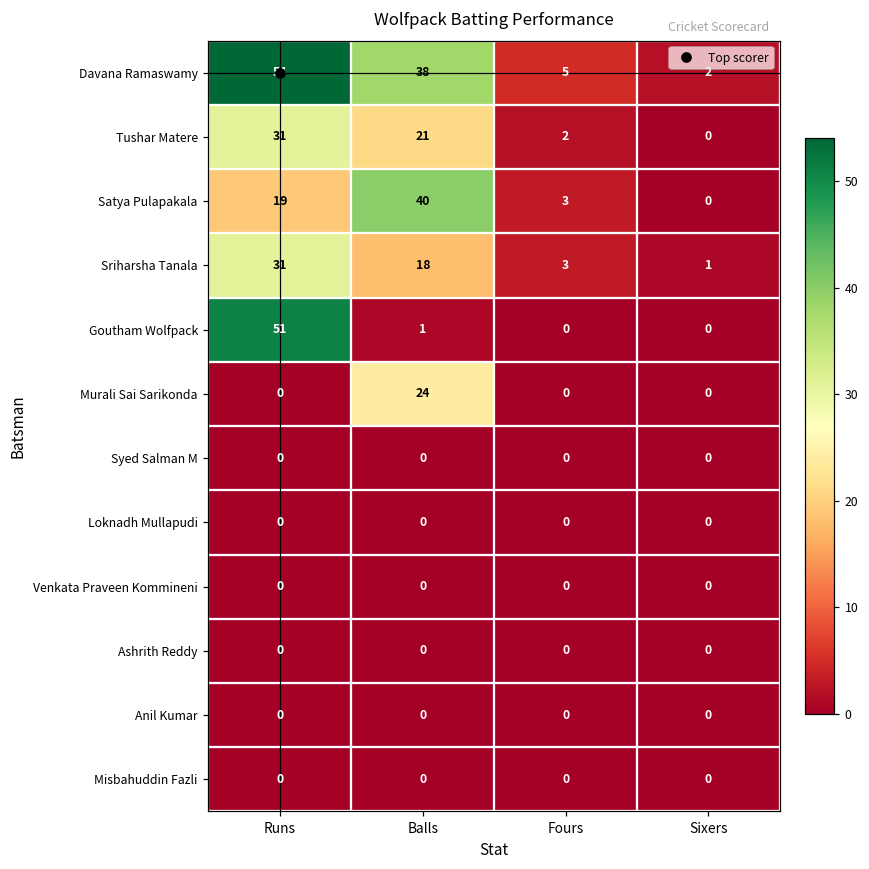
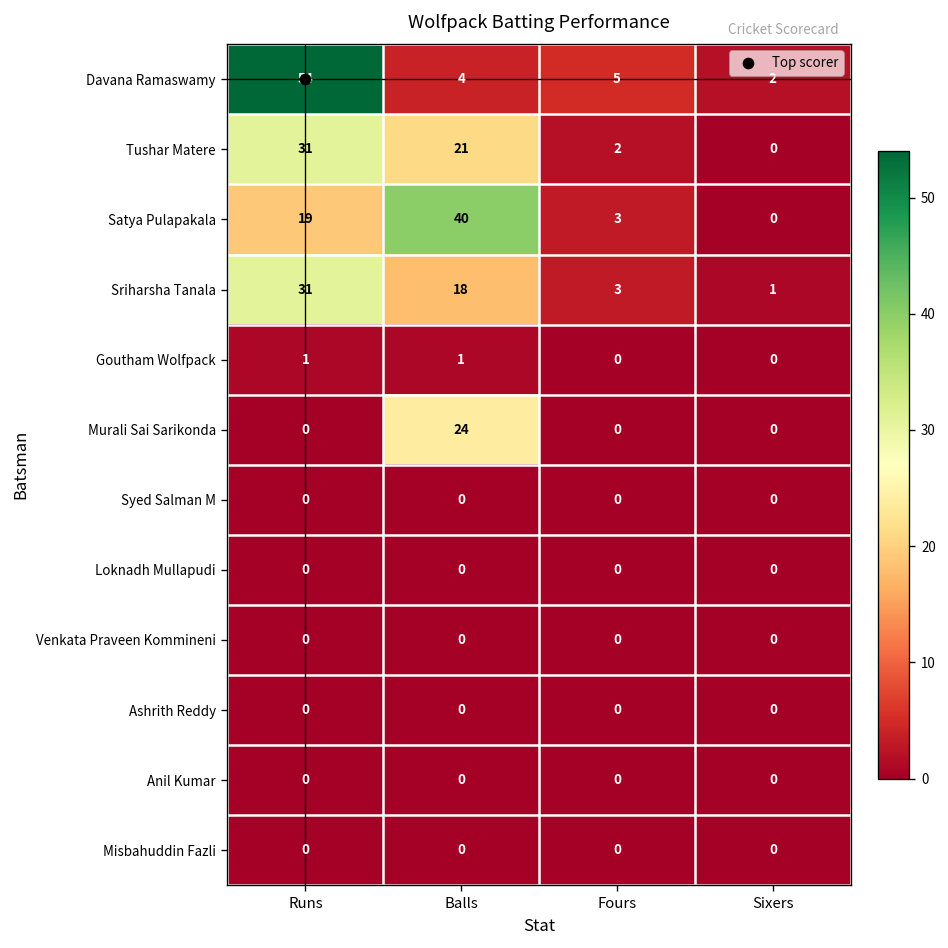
  {
    "Davana Ramaswamy": {
-     "Balls": 38,
+     "Balls": 4,
      "Fours": 5
    },
    "Tushar Matere": {
      "Runs": 31,
      "Balls": 21,
      "Fours": 2,
      "Sixers": 0
    },
    "Satya Pulapakala": {
      "Runs": 19,
      "Balls": 40,
      "Fours": 3,
      "Sixers": 0
    },
    "Sriharsha Tanala": {
      "Runs": 31,
      "Balls": 18,
      "Fours": 3,
      "Sixers": 1
    },
    "Goutham Wolfpack": {
-     "Runs": 51,
+     "Runs": 1,
      "Balls": 1,
      "Fours": 0,
      "Sixers": 0
    },
    "Murali Sai Sarikonda": {
      "Runs": 0,
      "Balls": 24,
      "Fours": 0,
      "Sixers": 0
    },
    "Syed Salman M": {
      "Runs": 0,
      "Balls": 0,
      "Fours": 0,
      "Sixers": 0
    },
    "Loknadh Mullapudi": {
      "Runs": 0,
      "Balls": 0,
      "Fours": 0,
      "Sixers": 0
    },
    "Venkata Praveen Kommineni": {
      "Runs": 0,
      "Balls": 0,
      "Fours": 0,
      "Sixers": 0
    },
    "Ashrith Reddy": {
      "Runs": 0,
      "Balls": 0,
      "Fours": 0,
      "Sixers": 0
    },
    "Anil Kumar": {
      "Runs": 0,
      "Balls": 0,
      "Fours": 0,
      "Sixers": 0
    },
    "Misbahuddin Fazli": {
      "Runs": 0,
      "Balls": 0,
      "Fours": 0,
      "Sixers": 0
    }
  }
